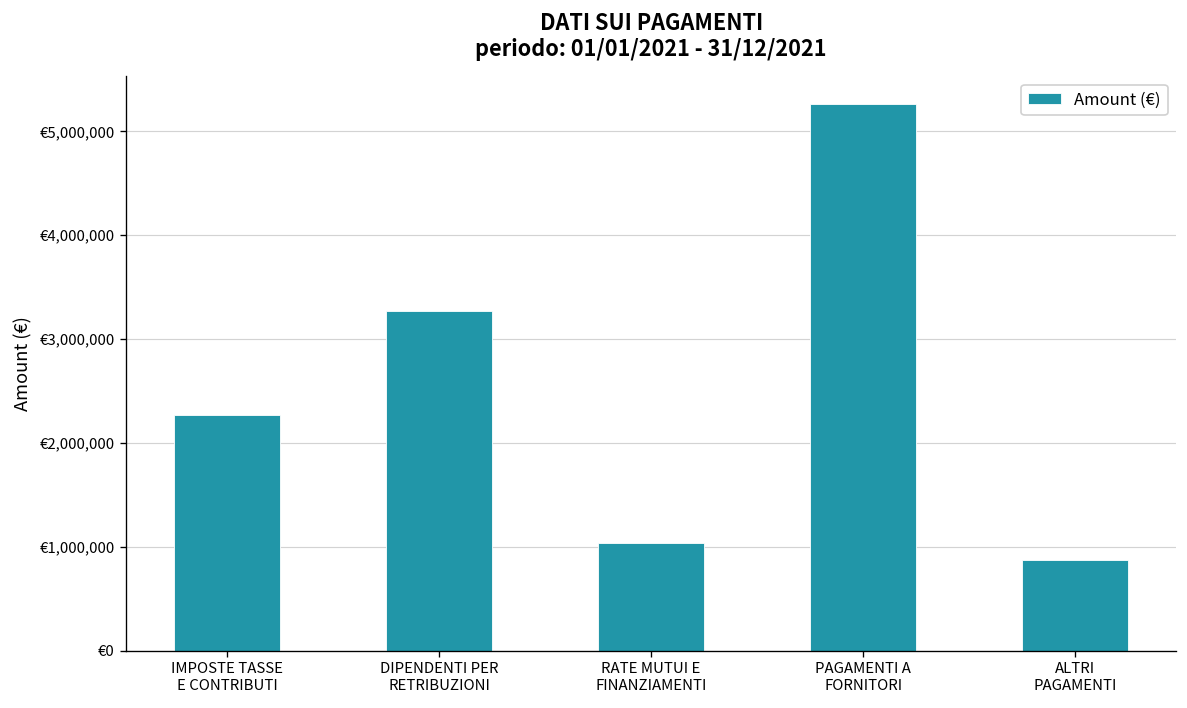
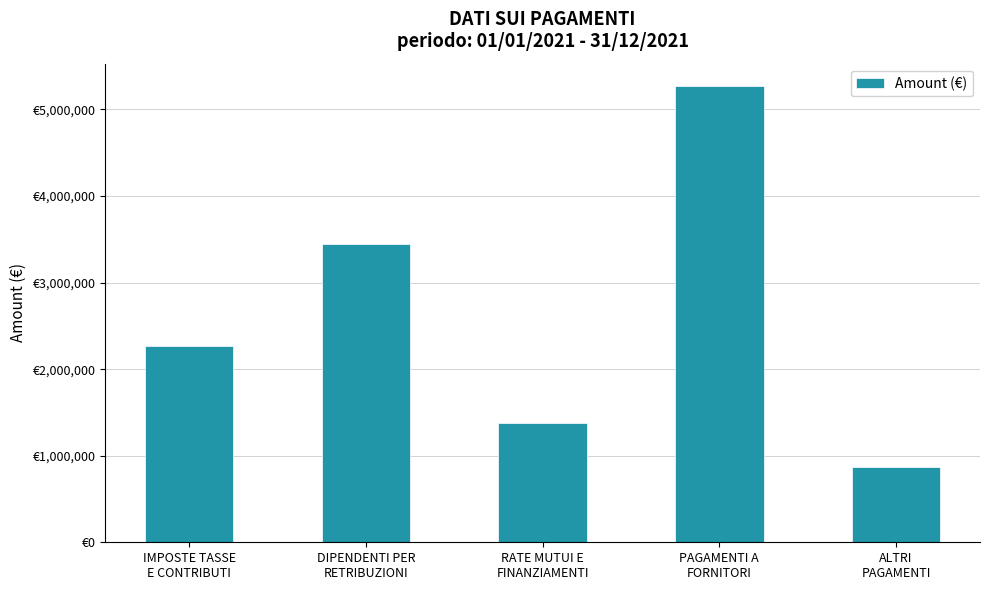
  {
    "IMPOSTE TASSE E CONTRIBUTI": "€2,300,000",
-   "DIPENDENTI PER RETRIBUZIONI": "€3,300,000",
-   "RATE MUTUI E FINANZIAMENTI": "€1,000,000",
+   "DIPENDENTI PER RETRIBUZIONI": "€3,400,000",
+   "RATE MUTUI E FINANZIAMENTI": "€1,400,000",
    "PAGAMENTI A FORNITORI": "€5,300,000",
    "ALTRI PAGAMENTI": "€900,000"
  }
